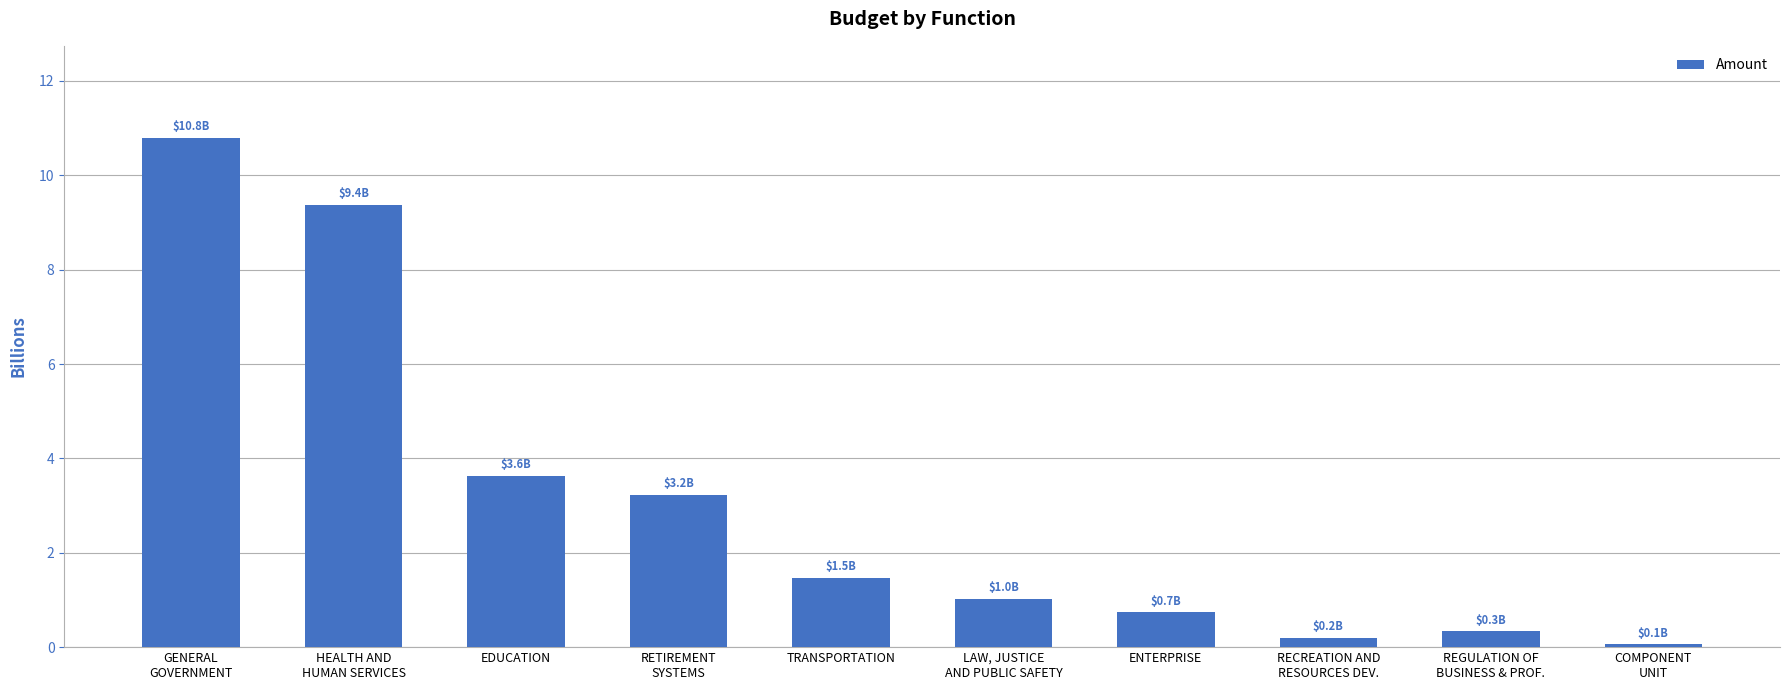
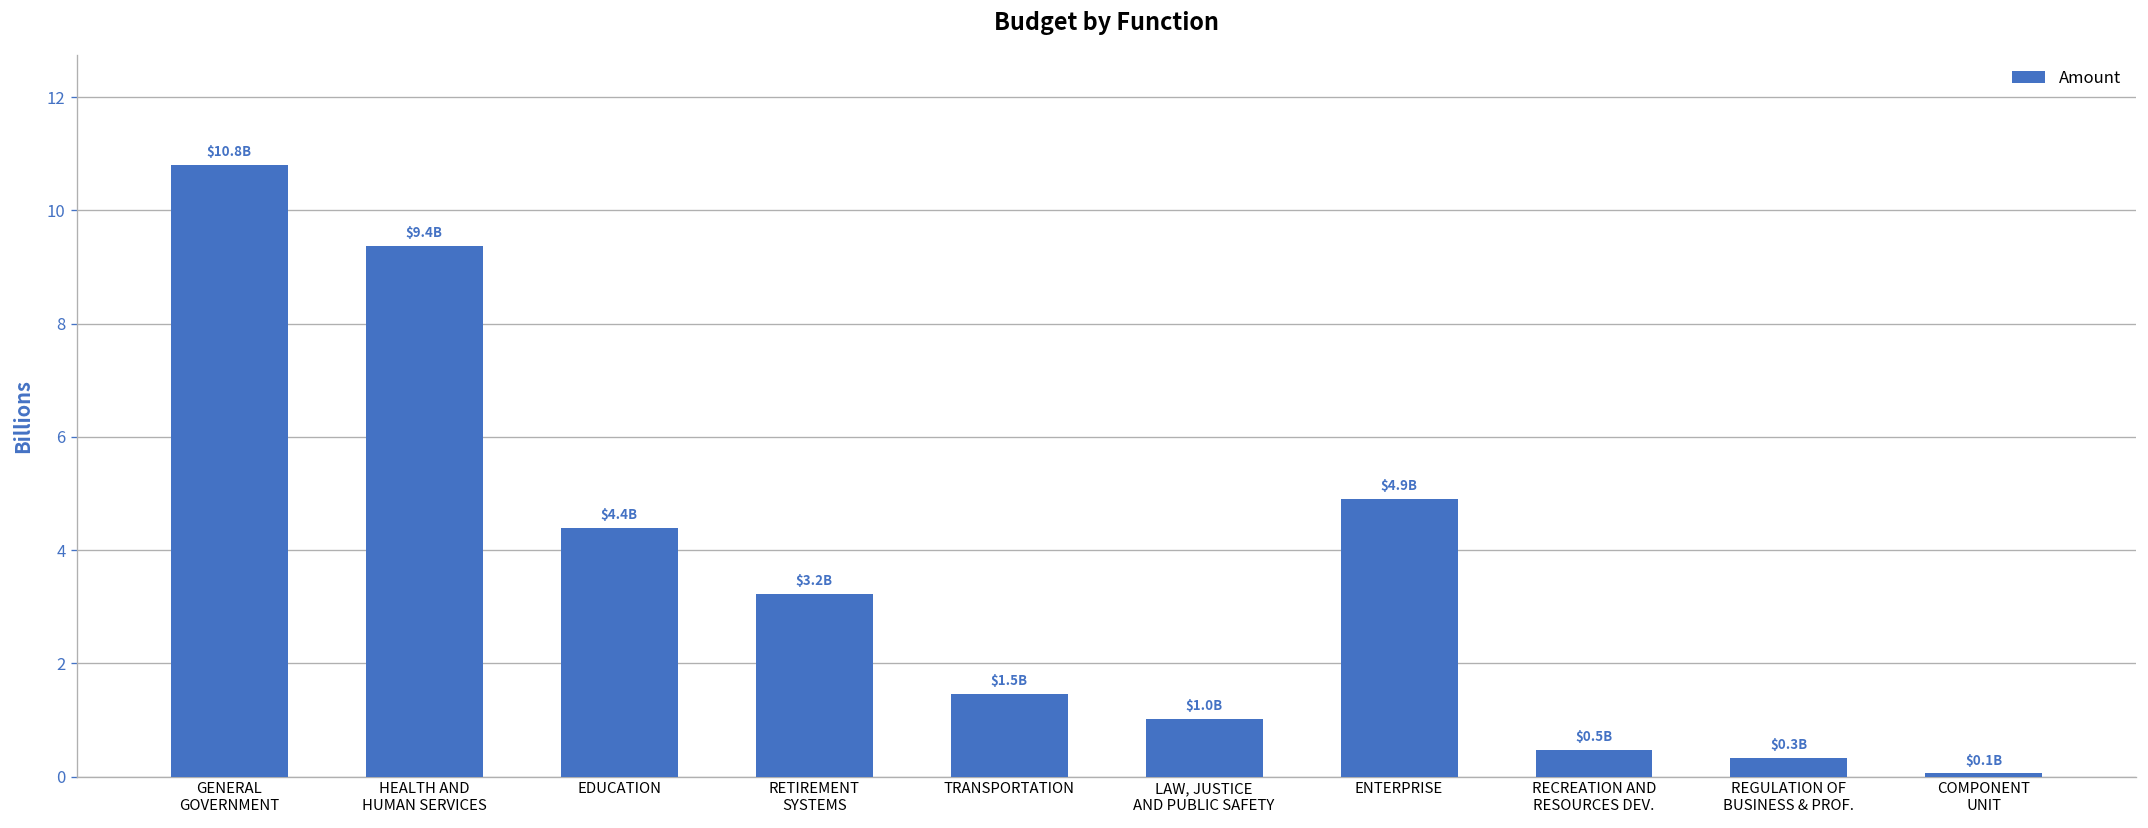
  {
    "GENERAL GOVERNMENT": "$10.8B",
    "HEALTH AND HUMAN SERVICES": "$9.4B",
-   "EDUCATION": "$3.6B",
+   "EDUCATION": "$4.4B",
    "RETIREMENT SYSTEMS": "$3.2B",
    "TRANSPORTATION": "$1.5B",
    "LAW, JUSTICE AND PUBLIC SAFETY": "$1.0B",
-   "ENTERPRISE": "$0.7B",
-   "RECREATION AND RESOURCES DEV.": "$0.2B",
+   "ENTERPRISE": "$4.9B",
+   "RECREATION AND RESOURCES DEV.": "$0.5B",
    "REGULATION OF BUSINESS & PROF.": "$0.3B",
    "COMPONENT UNIT": "$0.1B"
  }
